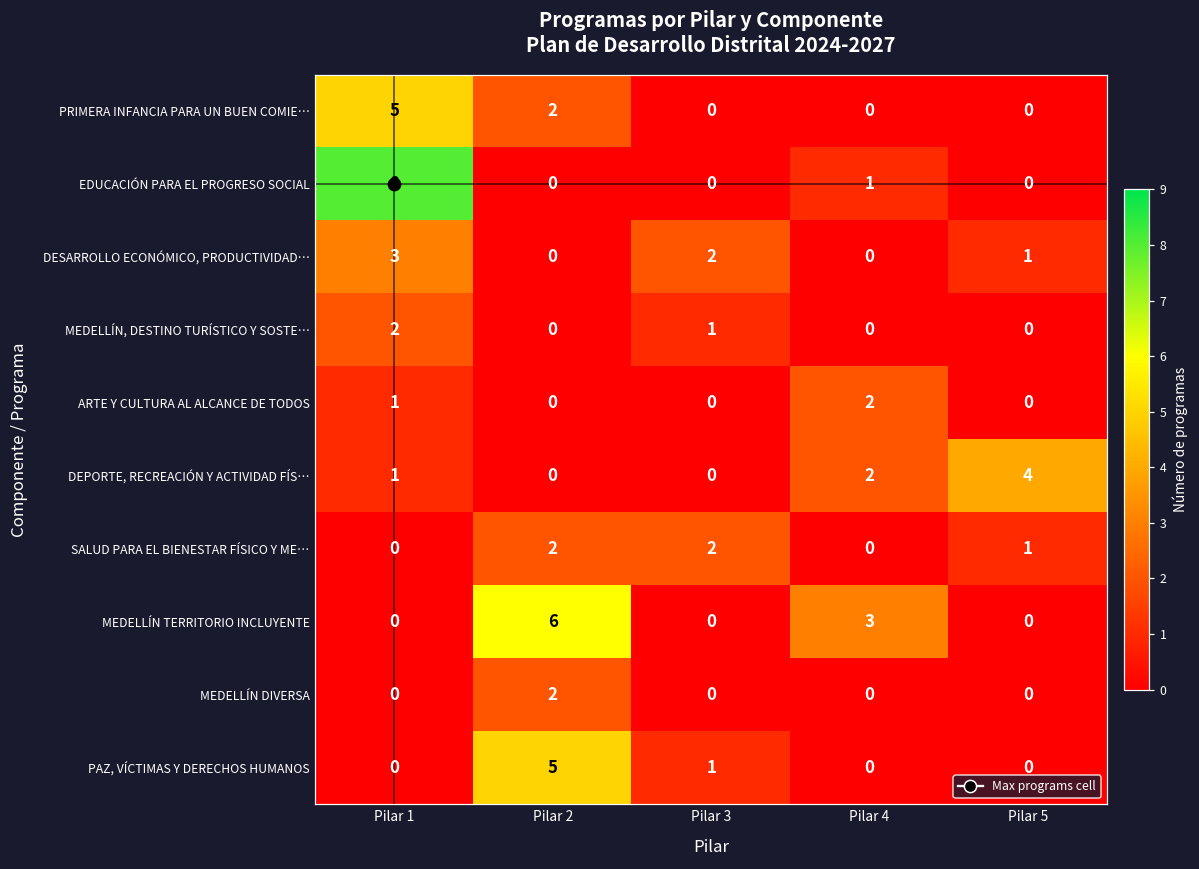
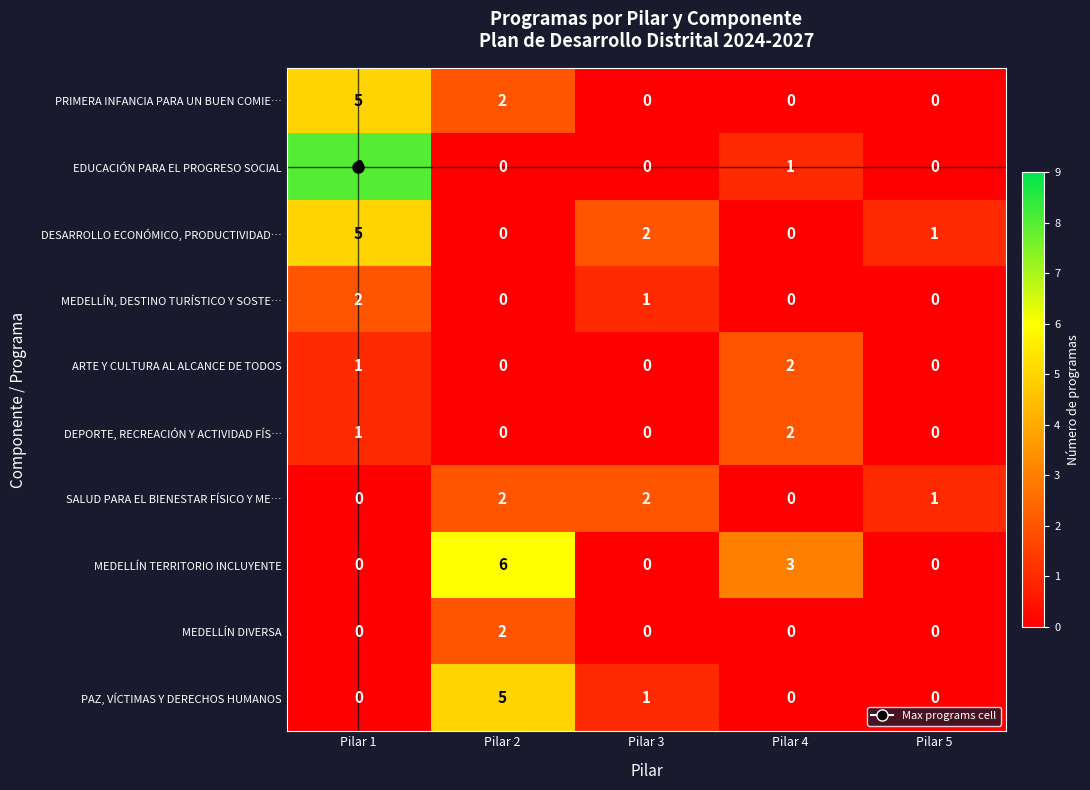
  {
    "PRIMERA INFANCIA PARA UN BUEN COMIE…": {
      "Pilar 1": 5,
      "Pilar 2": 2,
      "Pilar 3": 0,
      "Pilar 4": 0,
      "Pilar 5": 0
    },
    "EDUCACIÓN PARA EL PROGRESO SOCIAL": {
      "Pilar 2": 0,
      "Pilar 3": 0,
      "Pilar 4": 1,
      "Pilar 5": 0
    },
    "DESARROLLO ECONÓMICO, PRODUCTIVIDAD…": {
-     "Pilar 1": 3,
+     "Pilar 1": 5,
      "Pilar 2": 0,
      "Pilar 3": 2,
      "Pilar 4": 0,
      "Pilar 5": 1
    },
    "MEDELLÍN, DESTINO TURÍSTICO Y SOSTE…": {
      "Pilar 1": 2,
      "Pilar 2": 0,
      "Pilar 3": 1,
      "Pilar 4": 0,
      "Pilar 5": 0
    },
    "ARTE Y CULTURA AL ALCANCE DE TODOS": {
      "Pilar 1": 1,
      "Pilar 2": 0,
      "Pilar 3": 0,
      "Pilar 4": 2,
      "Pilar 5": 0
    },
    "DEPORTE, RECREACIÓN Y ACTIVIDAD FÍS…": {
      "Pilar 1": 1,
      "Pilar 2": 0,
      "Pilar 3": 0,
      "Pilar 4": 2,
-     "Pilar 5": 4
+     "Pilar 5": 0
    },
    "SALUD PARA EL BIENESTAR FÍSICO Y ME…": {
      "Pilar 1": 0,
      "Pilar 2": 2,
      "Pilar 3": 2,
      "Pilar 4": 0,
      "Pilar 5": 1
    },
    "MEDELLÍN TERRITORIO INCLUYENTE": {
      "Pilar 1": 0,
      "Pilar 2": 6,
      "Pilar 3": 0,
      "Pilar 4": 3,
      "Pilar 5": 0
    },
    "MEDELLÍN DIVERSA": {
      "Pilar 1": 0,
      "Pilar 2": 2,
      "Pilar 3": 0,
      "Pilar 4": 0,
      "Pilar 5": 0
    },
    "PAZ, VÍCTIMAS Y DERECHOS HUMANOS": {
      "Pilar 1": 0,
      "Pilar 2": 5,
      "Pilar 3": 1,
      "Pilar 4": 0,
      "Pilar 5": 0
    }
  }
